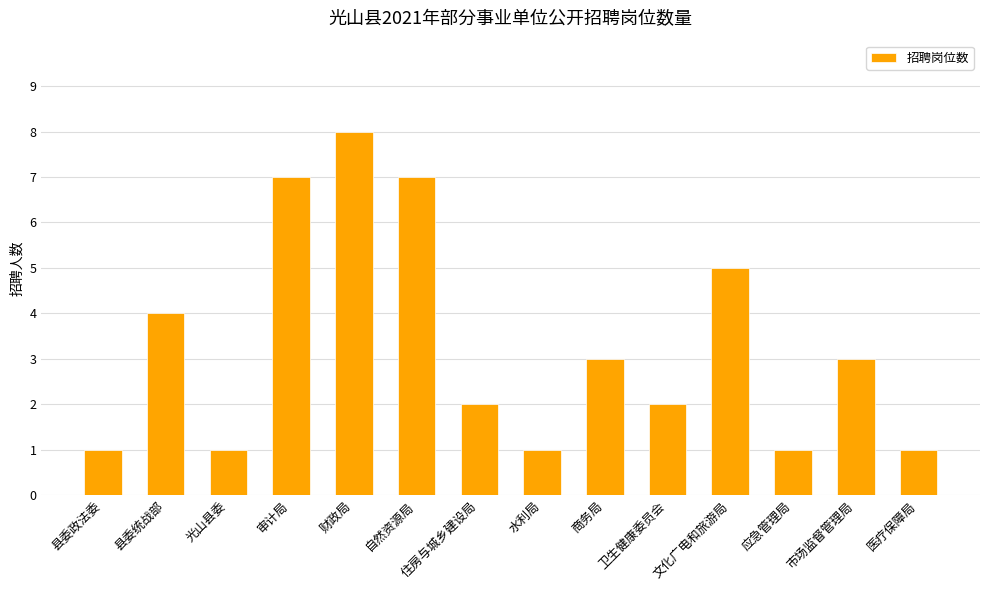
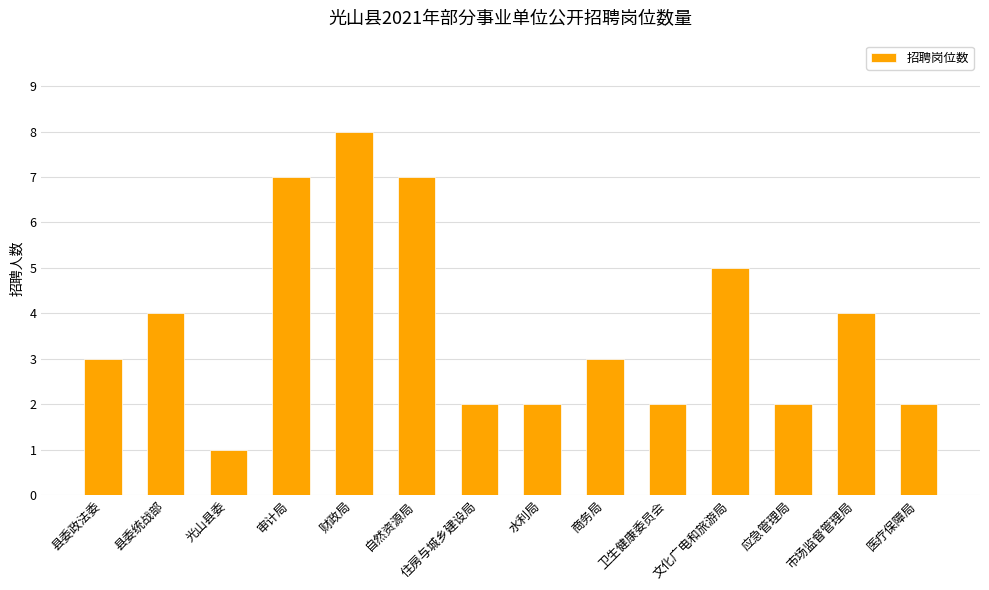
  {
-   "县委政法委": 1,
+   "县委政法委": 3,
    "县委统战部": 4,
    "光山县委": 1,
    "审计局": 7,
    "财政局": 8,
    "自然资源局": 7,
    "住房与城乡建设局": 2,
-   "水利局": 1,
+   "水利局": 2,
    "商务局": 3,
    "卫生健康委员会": 2,
    "文化广电和旅游局": 5,
-   "应急管理局": 1,
-   "市场监督管理局": 3,
-   "医疗保障局": 1
+   "应急管理局": 2,
+   "市场监督管理局": 4,
+   "医疗保障局": 2
  }
